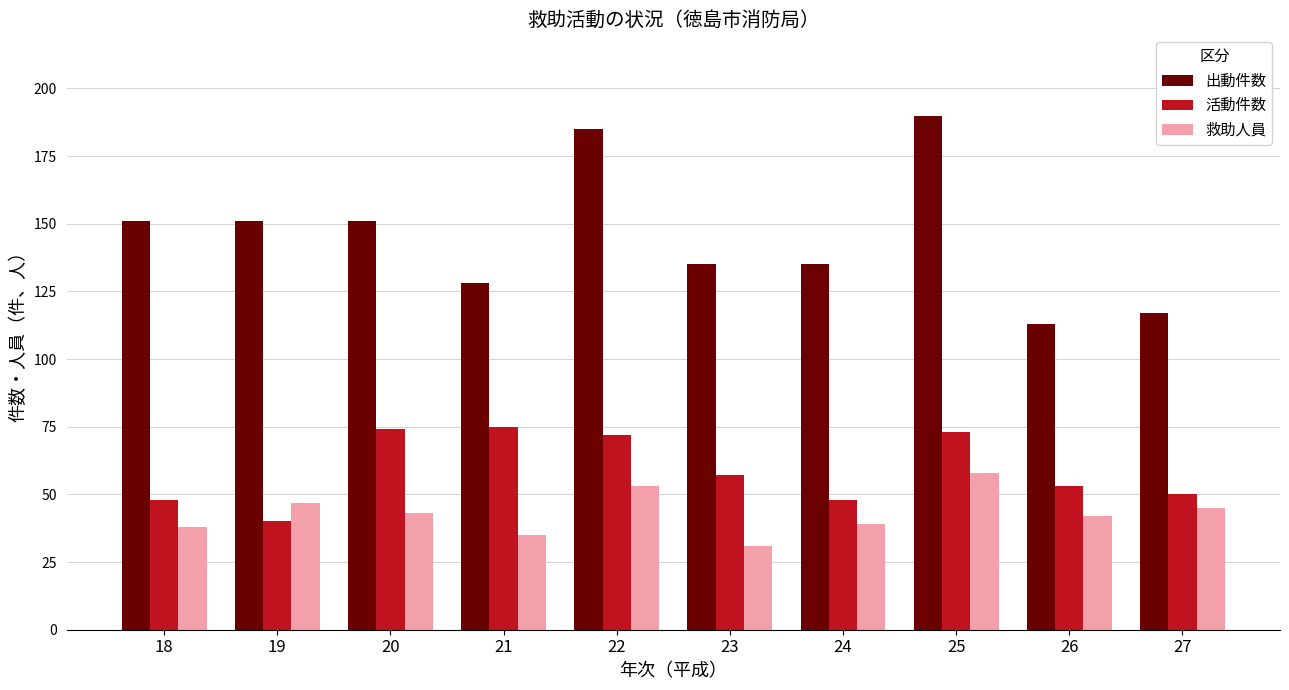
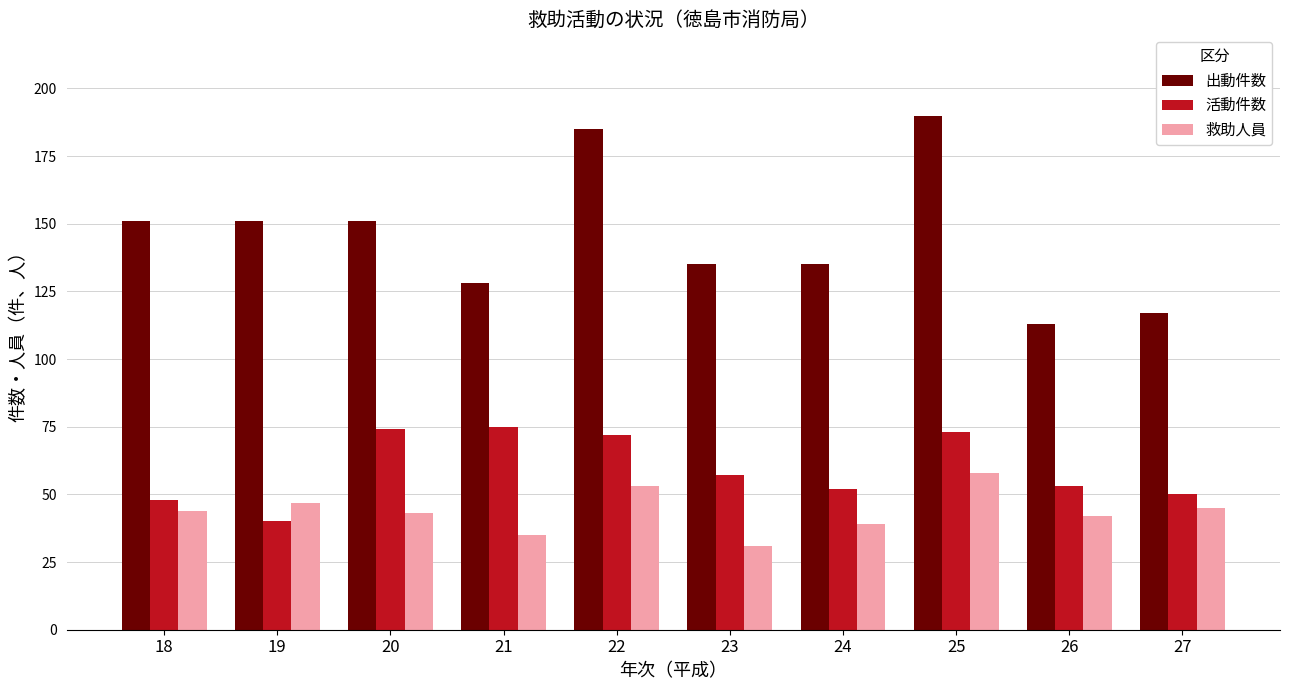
  {
    "出動件数": {
      "18": 151,
      "19": 151,
      "20": 151,
      "21": 128,
      "22": 185,
      "23": 135,
      "24": 135,
      "25": 190,
      "26": 113,
      "27": 117
    },
    "活動件数": {
      "18": 48,
      "19": 40,
      "20": 74,
      "21": 75,
      "22": 72,
      "23": 57,
-     "24": 48,
+     "24": 52,
      "25": 73,
      "26": 53,
      "27": 50
    },
    "救助人員": {
-     "18": 38,
+     "18": 44,
      "19": 47,
      "20": 43,
      "21": 35,
      "22": 53,
      "23": 31,
      "24": 39,
      "25": 58,
      "26": 42,
      "27": 45
    }
  }
